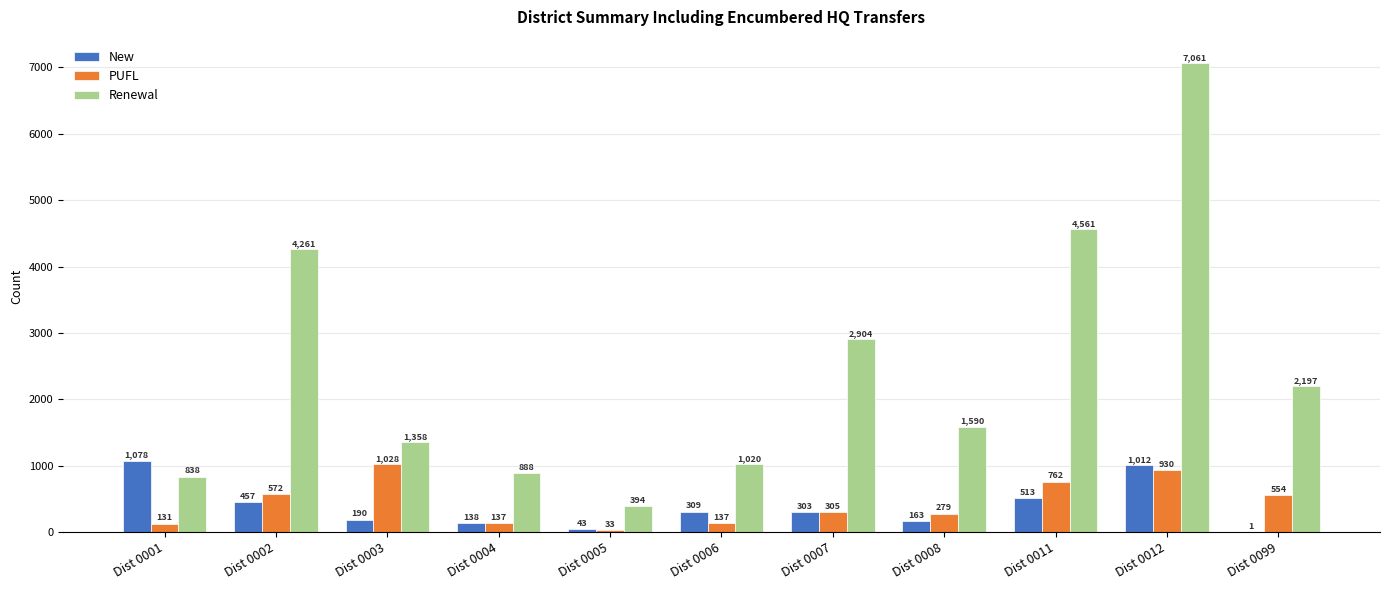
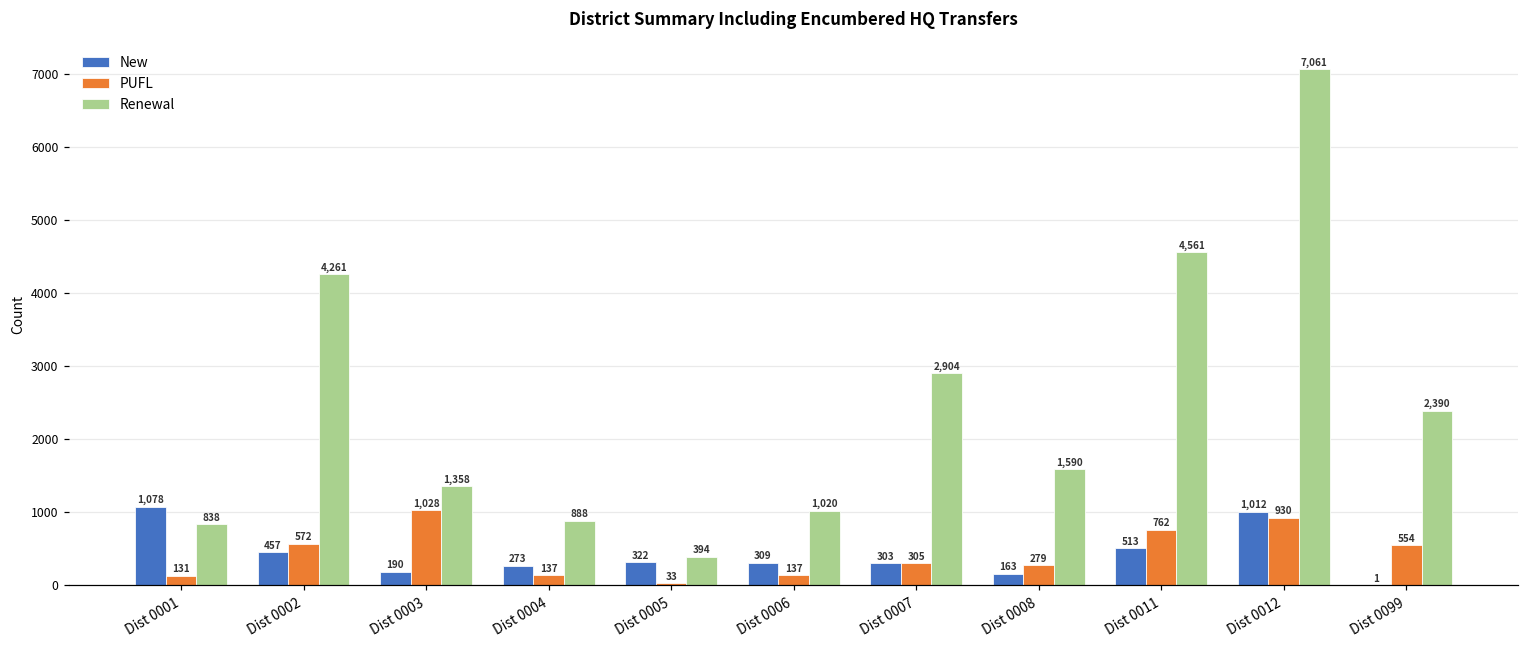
  {
    "New": {
      "Dist 0001": "1,078",
      "Dist 0002": "457",
      "Dist 0003": "190",
-     "Dist 0004": "138",
-     "Dist 0005": "43",
+     "Dist 0004": "273",
+     "Dist 0005": "322",
      "Dist 0006": "309",
      "Dist 0007": "303",
      "Dist 0008": "163",
      "Dist 0011": "513",
      "Dist 0012": "1,012",
      "Dist 0099": "1"
    },
    "PUFL": {
      "Dist 0001": "131",
      "Dist 0002": "572",
      "Dist 0003": "1,028",
      "Dist 0004": "137",
      "Dist 0005": "33",
      "Dist 0006": "137",
      "Dist 0007": "305",
      "Dist 0008": "279",
      "Dist 0011": "762",
      "Dist 0012": "930",
      "Dist 0099": "554"
    },
    "Renewal": {
      "Dist 0001": "838",
      "Dist 0002": "4,261",
      "Dist 0003": "1,358",
      "Dist 0004": "888",
      "Dist 0005": "394",
      "Dist 0006": "1,020",
      "Dist 0007": "2,904",
      "Dist 0008": "1,590",
      "Dist 0011": "4,561",
      "Dist 0012": "7,061",
-     "Dist 0099": "2,197"
+     "Dist 0099": "2,390"
    }
  }
